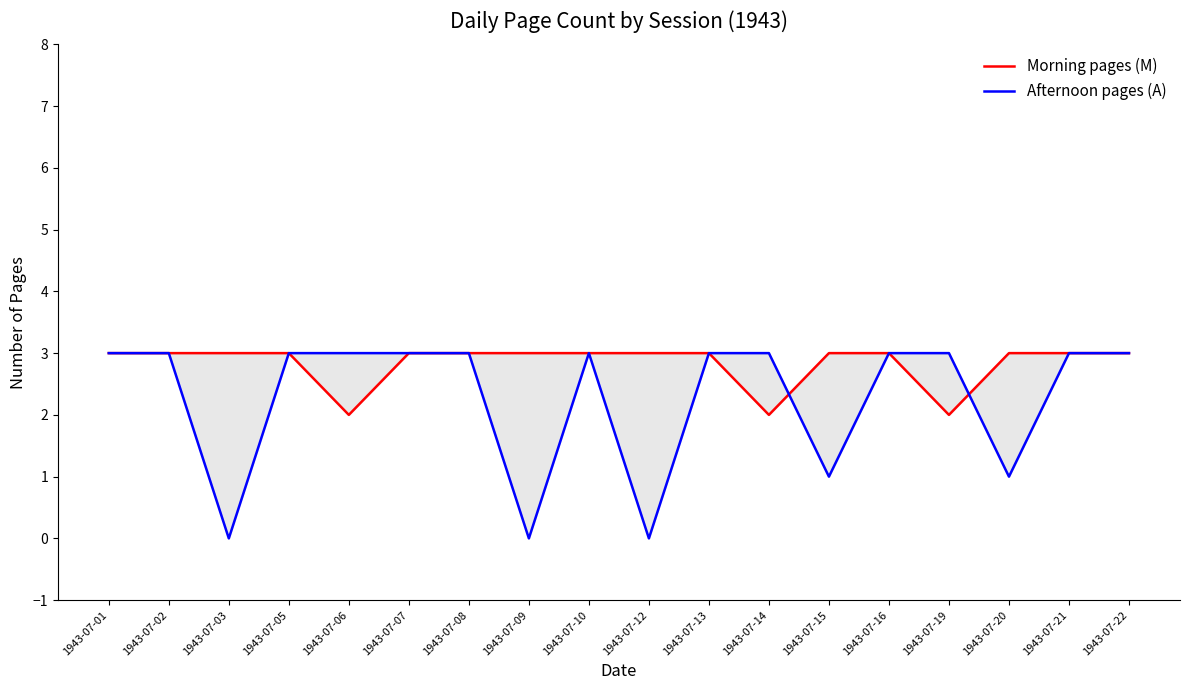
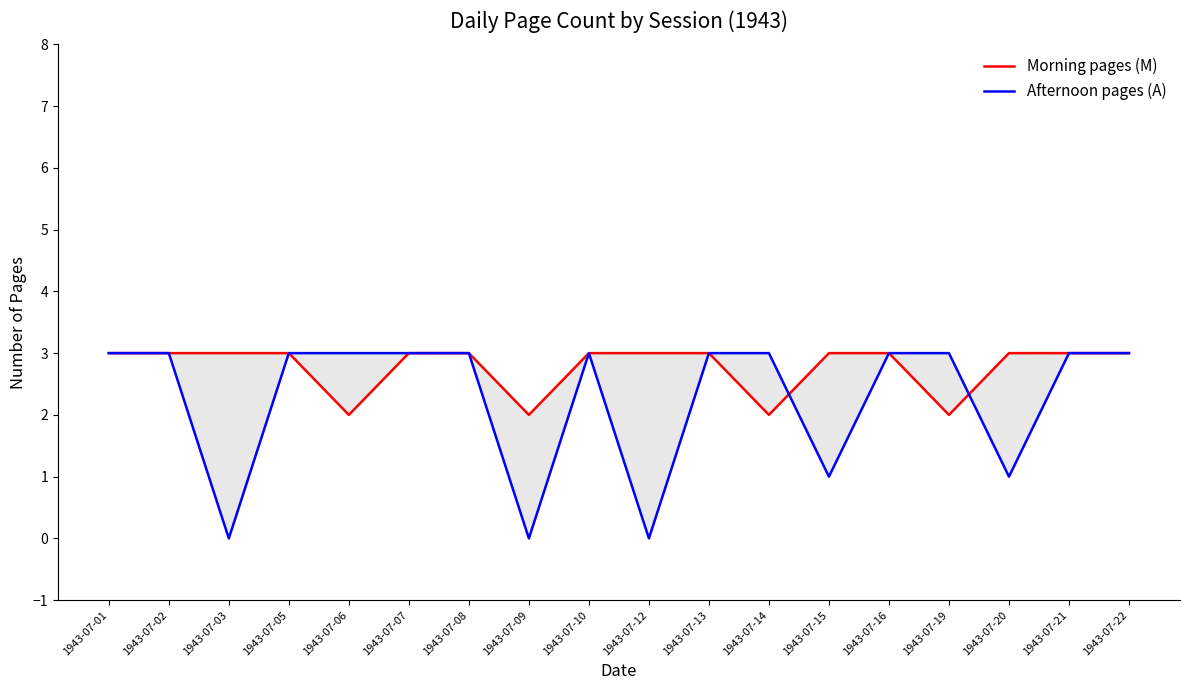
  {
    "Morning pages (M)": {
      "1943-07-06": 2,
-     "1943-07-09": 3,
+     "1943-07-09": 2,
      "1943-07-14": 2,
      "1943-07-19": 2
    },
    "Afternoon pages (A)": {
      "1943-07-03": 0,
      "1943-07-09": 0,
      "1943-07-12": 0,
      "1943-07-15": 1,
      "1943-07-20": 1
    }
  }
